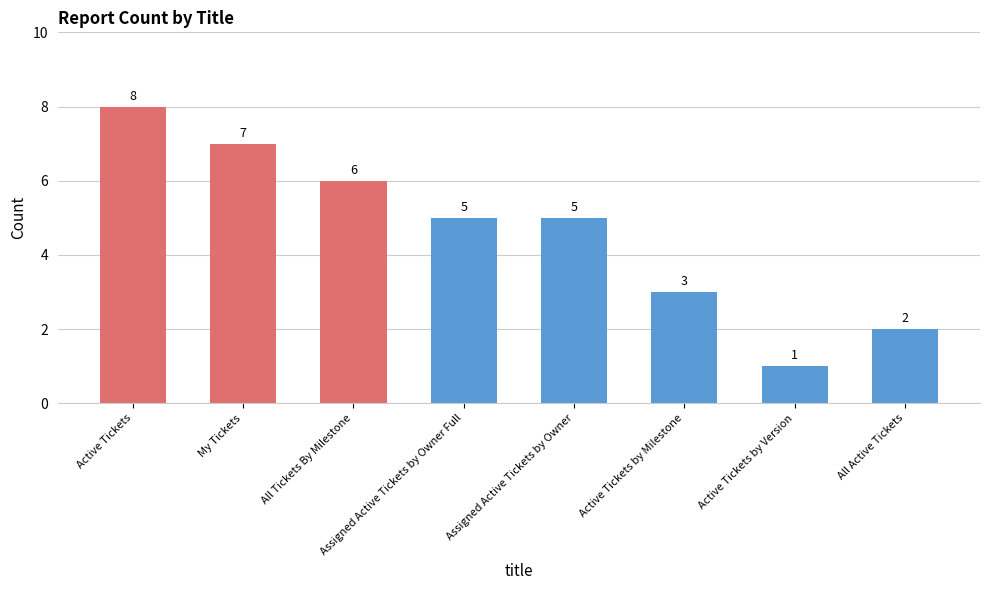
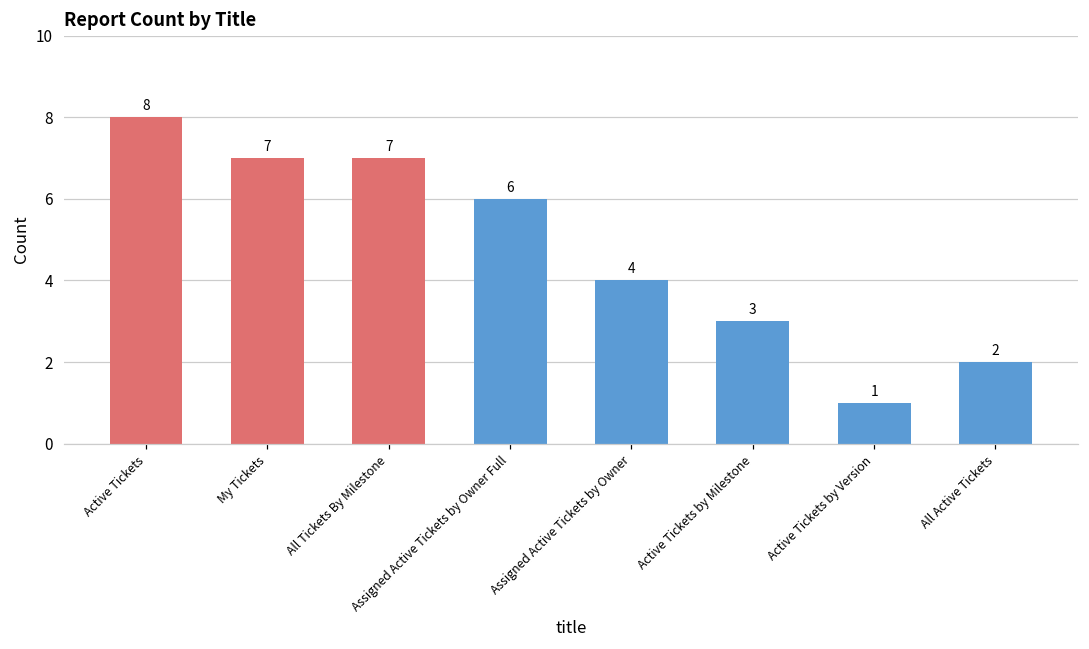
  {
    "Active Tickets": 8,
    "My Tickets": 7,
-   "All Tickets By Milestone": 6,
-   "Assigned Active Tickets by Owner Full": 5,
-   "Assigned Active Tickets by Owner": 5,
+   "All Tickets By Milestone": 7,
+   "Assigned Active Tickets by Owner Full": 6,
+   "Assigned Active Tickets by Owner": 4,
    "Active Tickets by Milestone": 3,
    "Active Tickets by Version": 1,
    "All Active Tickets": 2
  }
